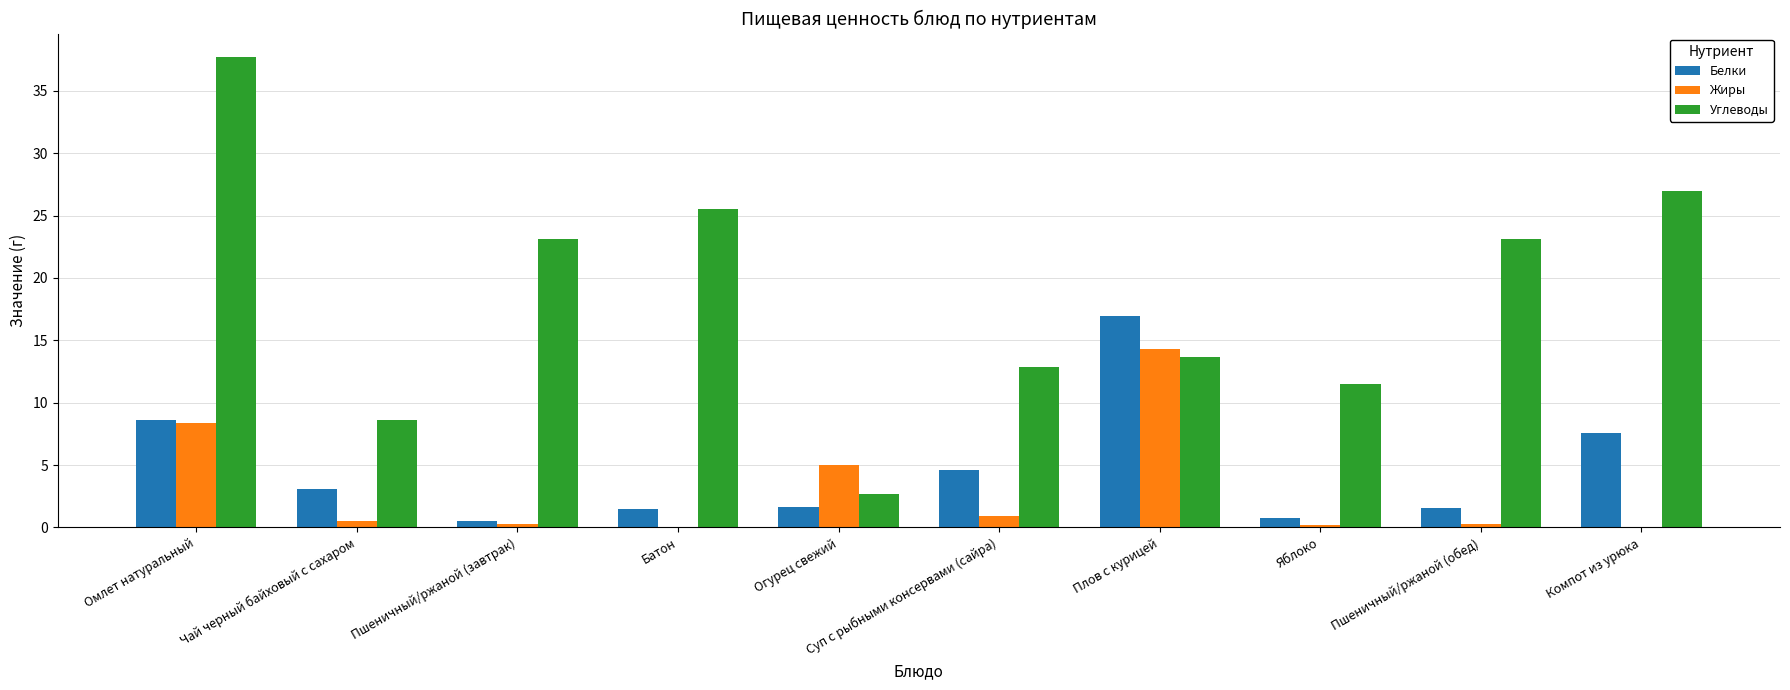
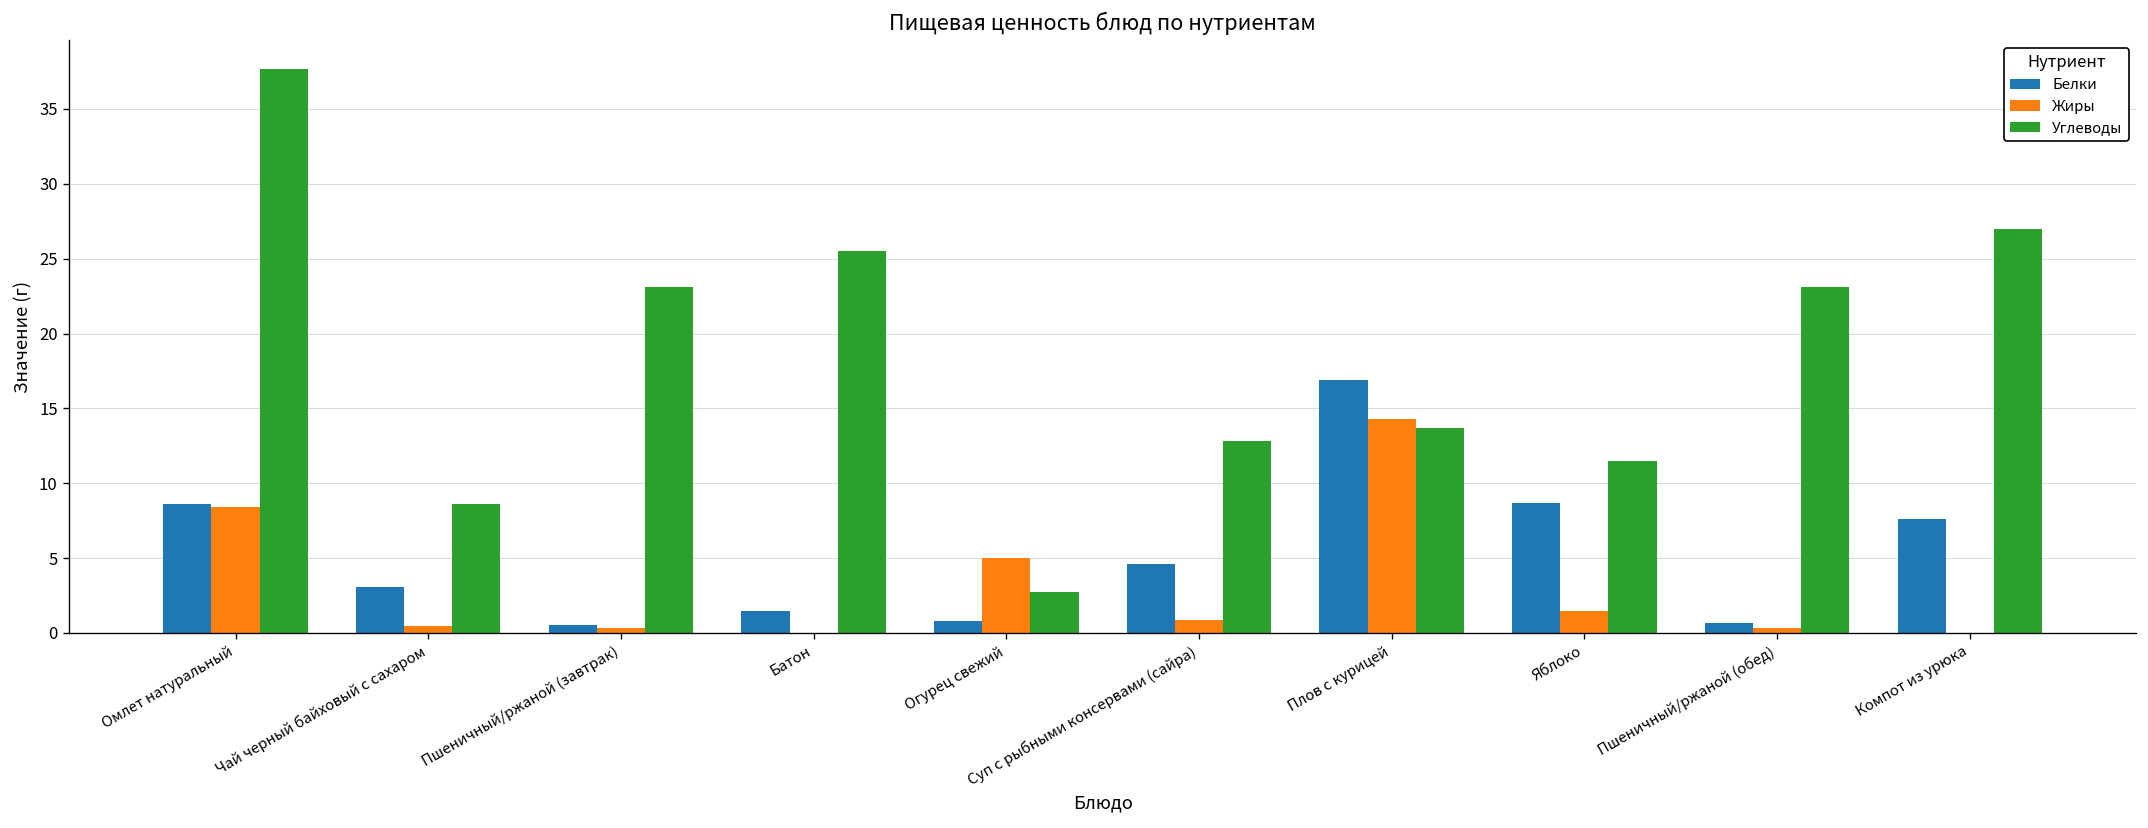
  {
    "Белки": {
      "Омлет натуральный": 8.6,
      "Чай черный байховый с сахаром": 3.1,
      "Пшеничный/ржаной (завтрак)": 0.5,
      "Батон": 1.5,
-     "Огурец свежий": 1.7,
+     "Огурец свежий": 0.8,
      "Суп с рыбными консервами (сайра)": 4.6,
      "Плов с курицей": 16.9,
-     "Яблоко": 0.8,
-     "Пшеничный/ржаной (обед)": 1.6,
+     "Яблоко": 8.7,
+     "Пшеничный/ржаной (обед)": 0.7,
      "Компот из урюка": 7.6
    },
    "Жиры": {
      "Омлет натуральный": 8.4,
      "Чай черный байховый с сахаром": 0.5,
      "Пшеничный/ржаной (завтрак)": 0.3,
      "Огурец свежий": 5.0,
      "Суп с рыбными консервами (сайра)": 0.9,
      "Плов с курицей": 14.3,
-     "Яблоко": 0.2,
+     "Яблоко": 1.5,
      "Пшеничный/ржаной (обед)": 0.3,
      "Компот из урюка": 0.0
    },
    "Углеводы": {
      "Омлет натуральный": 37.7,
      "Чай черный байховый с сахаром": 8.6,
      "Пшеничный/ржаной (завтрак)": 23.1,
      "Батон": 25.5,
      "Огурец свежий": 2.7,
      "Суп с рыбными консервами (сайра)": 12.8,
      "Плов с курицей": 13.7,
      "Яблоко": 11.5,
      "Пшеничный/ржаной (обед)": 23.1,
      "Компот из урюка": 27.0
    }
  }
